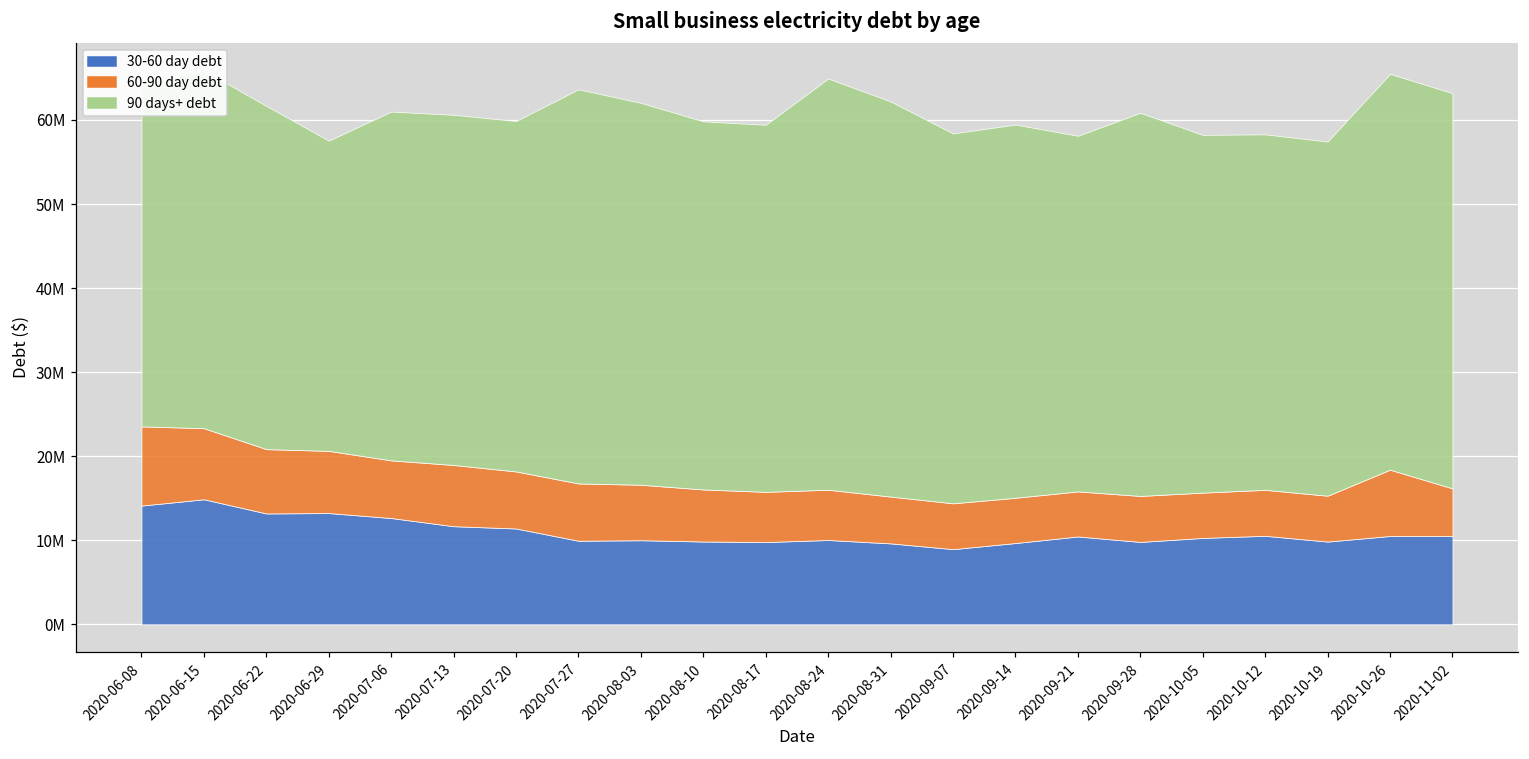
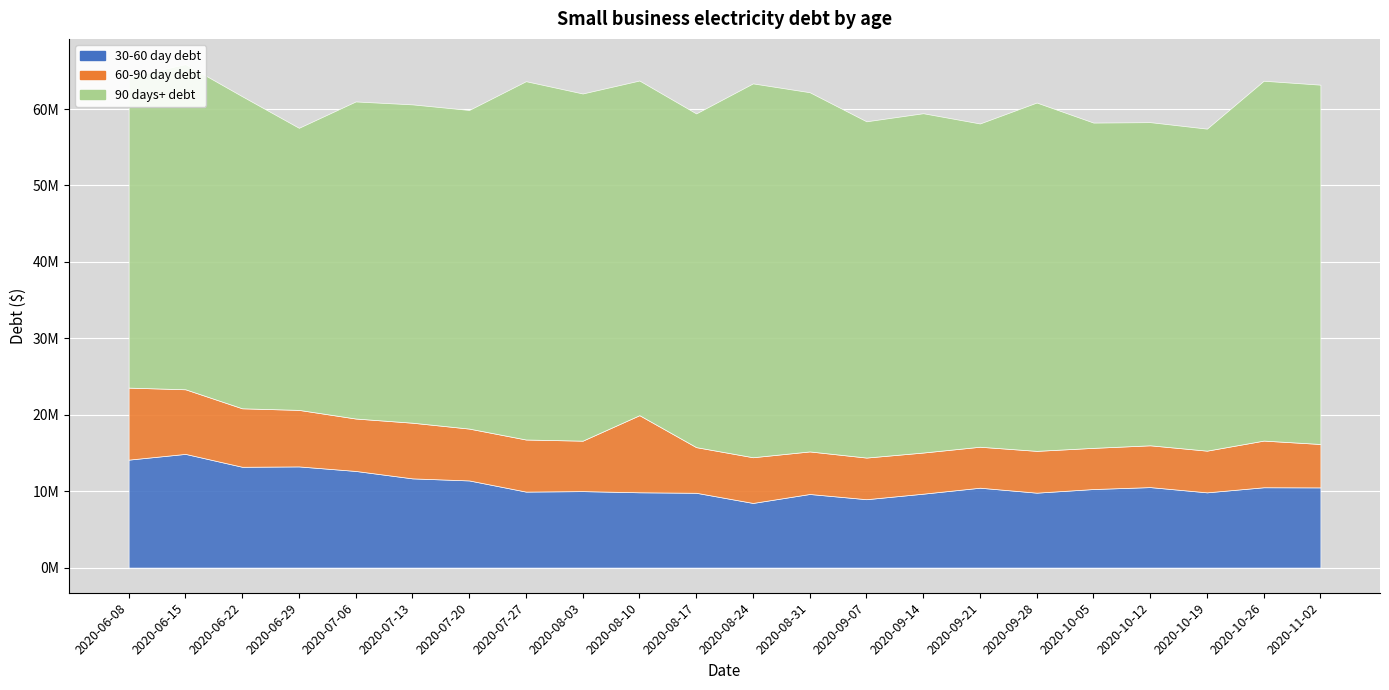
  {
    "30-60 day debt": {
      "2020-06-08": 14000000,
      "2020-06-15": 15000000,
      "2020-06-22": 13000000,
      "2020-06-29": 13000000,
      "2020-07-06": 13000000,
      "2020-07-13": 12000000,
      "2020-07-20": 11000000,
      "2020-07-27": 10000000,
      "2020-08-03": 10000000,
      "2020-08-10": 10000000,
      "2020-08-17": 10000000,
-     "2020-08-24": 10000000,
+     "2020-08-24": 8000000,
      "2020-08-31": 10000000,
      "2020-09-07": 9000000,
      "2020-09-14": 10000000,
      "2020-09-21": 10000000,
      "2020-09-28": 10000000,
      "2020-10-05": 10000000,
      "2020-10-12": 11000000,
      "2020-10-19": 10000000,
      "2020-10-26": 11000000,
      "2020-11-02": 10000000
    },
    "60-90 day debt": {
      "2020-06-08": 9000000,
      "2020-06-15": 8000000,
      "2020-06-22": 8000000,
      "2020-06-29": 7000000,
      "2020-07-06": 7000000,
      "2020-07-13": 7000000,
      "2020-07-20": 7000000,
      "2020-07-27": 7000000,
      "2020-08-03": 7000000,
-     "2020-08-10": 6000000,
+     "2020-08-10": 10000000,
      "2020-08-17": 6000000,
      "2020-08-24": 6000000,
      "2020-08-31": 6000000,
      "2020-09-07": 5000000,
      "2020-09-14": 5000000,
      "2020-09-21": 5000000,
      "2020-09-28": 5000000,
      "2020-10-05": 5000000,
      "2020-10-12": 5000000,
      "2020-10-19": 5000000,
-     "2020-10-26": 8000000,
+     "2020-10-26": 6000000,
      "2020-11-02": 6000000
    },
    "90 days+ debt": {
      "2020-06-22": 41000000,
      "2020-06-29": 37000000,
      "2020-07-06": 41000000,
      "2020-07-13": 42000000,
      "2020-07-20": 42000000,
      "2020-07-27": 47000000,
      "2020-08-03": 45000000,
      "2020-08-10": 44000000,
      "2020-08-17": 44000000,
      "2020-08-24": 49000000,
      "2020-08-31": 47000000,
      "2020-09-07": 44000000,
      "2020-09-14": 44000000,
      "2020-09-21": 42000000,
      "2020-09-28": 46000000,
      "2020-10-05": 43000000,
      "2020-10-12": 42000000,
      "2020-10-19": 42000000,
      "2020-10-26": 47000000,
      "2020-11-02": 47000000
    }
  }
